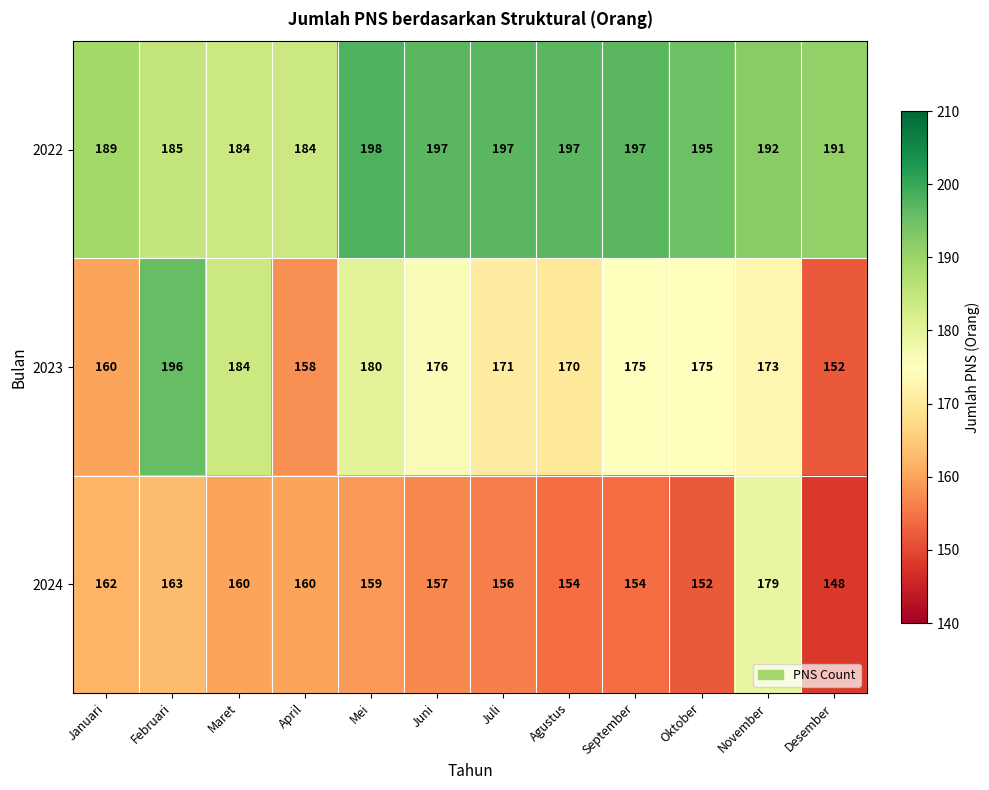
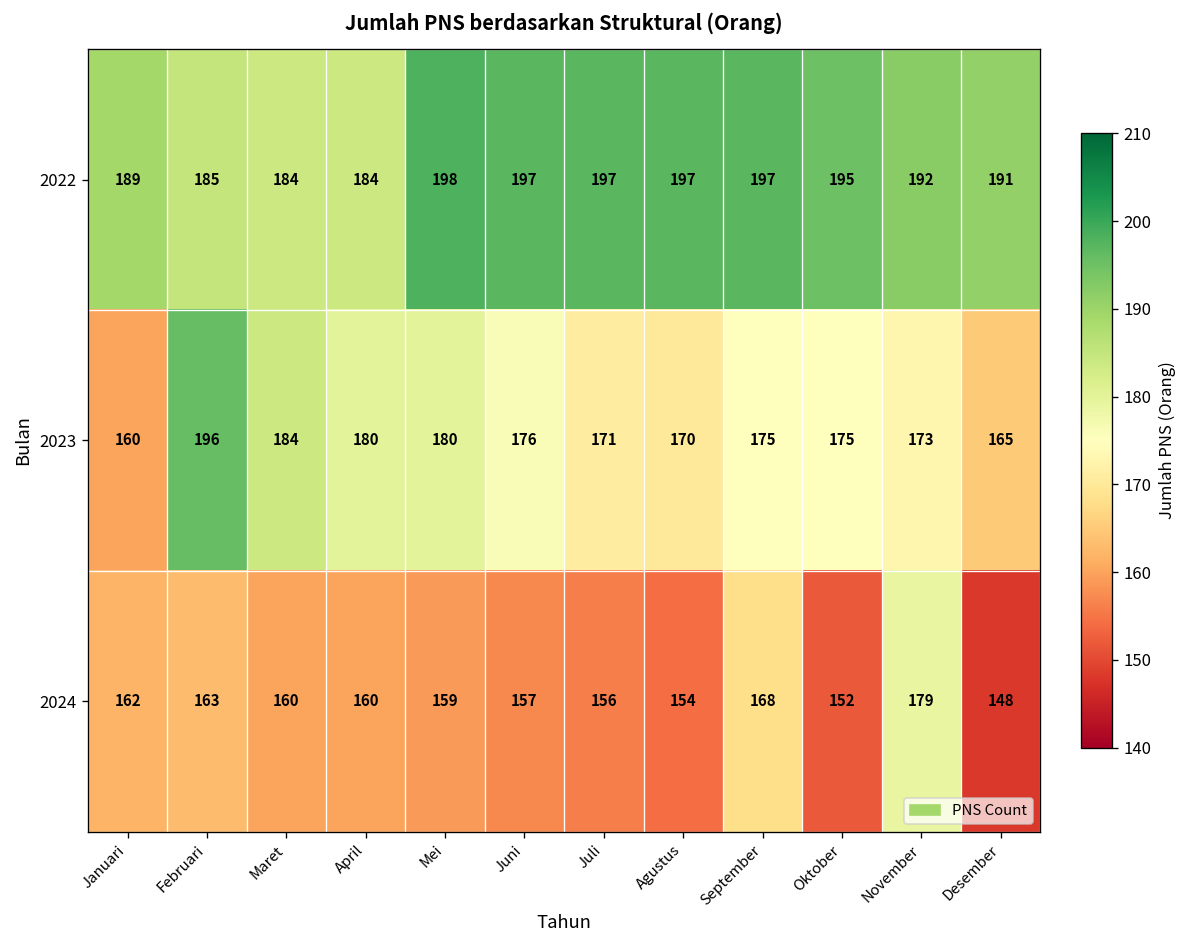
  {
    "2022": {
      "Januari": 189,
      "Februari": 185,
      "Maret": 184,
      "April": 184,
      "Mei": 198,
      "Juni": 197,
      "Juli": 197,
      "Agustus": 197,
      "September": 197,
      "Oktober": 195,
      "November": 192,
      "Desember": 191
    },
    "2023": {
      "Januari": 160,
      "Februari": 196,
      "Maret": 184,
-     "April": 158,
+     "April": 180,
      "Mei": 180,
      "Juni": 176,
      "Juli": 171,
      "Agustus": 170,
      "September": 175,
      "Oktober": 175,
      "November": 173,
-     "Desember": 152
+     "Desember": 165
    },
    "2024": {
      "Januari": 162,
      "Februari": 163,
      "Maret": 160,
      "April": 160,
      "Mei": 159,
      "Juni": 157,
      "Juli": 156,
      "Agustus": 154,
-     "September": 154,
+     "September": 168,
      "Oktober": 152,
      "November": 179,
      "Desember": 148
    }
  }
